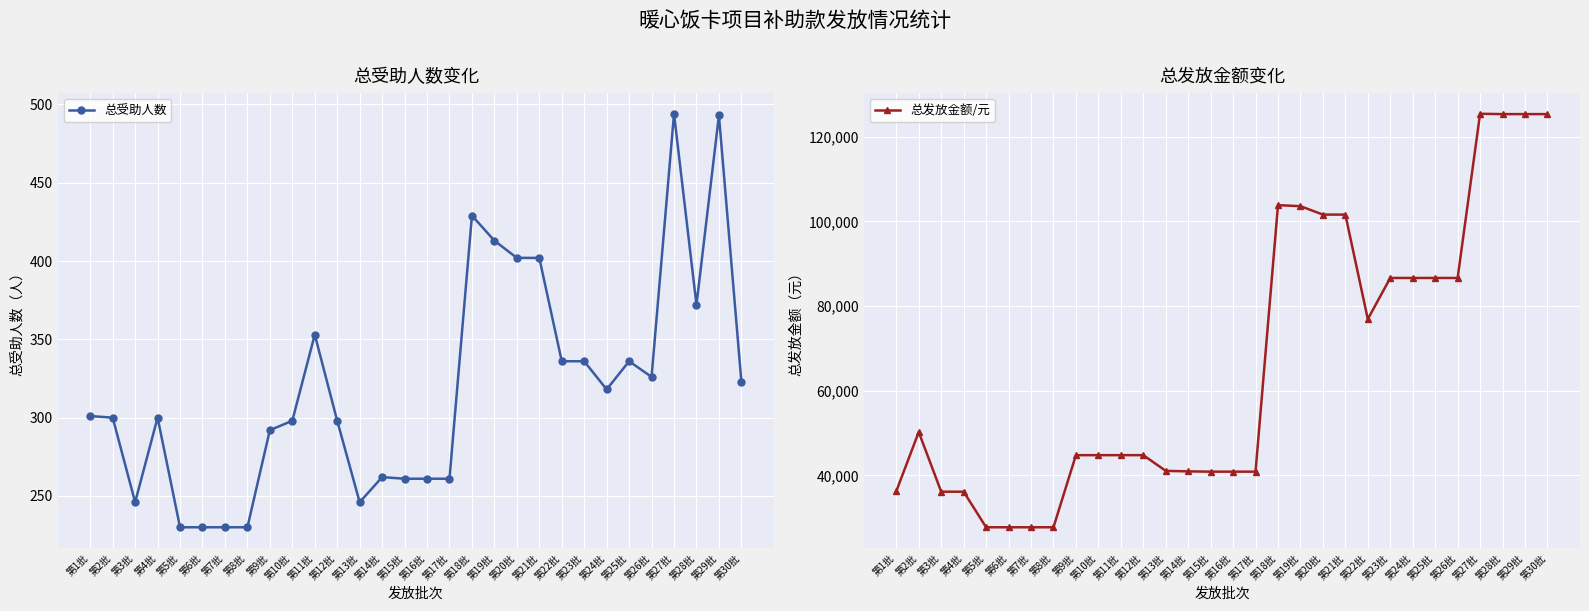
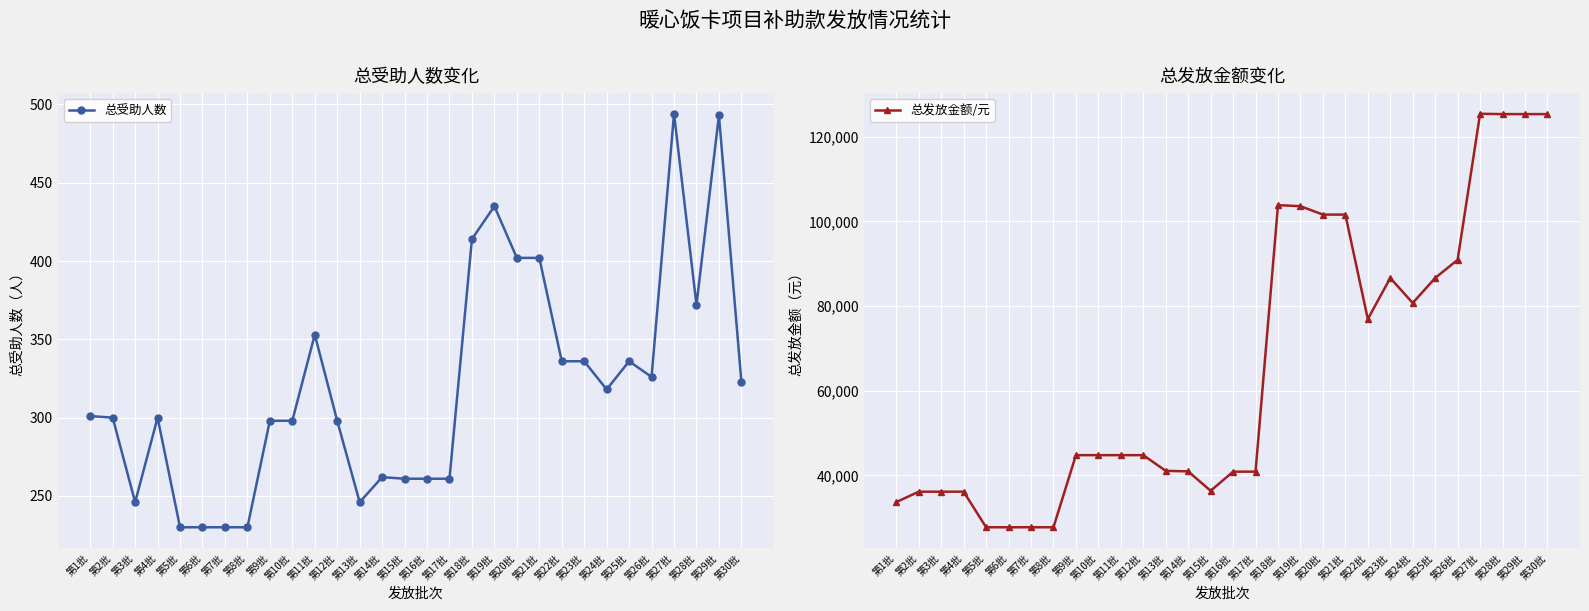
  {
    "总受助人数变化": {
      "第1批": "301",
      "第2批": "300",
      "第3批": "246",
      "第4批": "300",
      "第5批": "230",
      "第6批": "230",
      "第7批": "230",
      "第8批": "230",
-     "第9批": "292",
+     "第9批": "298",
      "第10批": "298",
      "第11批": "353",
      "第12批": "298",
      "第13批": "246",
      "第14批": "262",
      "第15批": "261",
      "第16批": "261",
      "第17批": "261",
-     "第18批": "429",
-     "第19批": "413",
+     "第18批": "414",
+     "第19批": "435",
      "第20批": "402",
      "第21批": "402",
      "第22批": "336",
      "第23批": "336",
      "第24批": "318",
      "第25批": "336",
      "第26批": "326",
      "第27批": "494",
      "第28批": "372",
      "第29批": "493",
      "第30批": "323"
    },
    "总发放金额变化": {
-     "第1批": "36,000",
-     "第2批": "50,000",
+     "第1批": "34,000",
+     "第2批": "36,000",
      "第3批": "36,000",
      "第4批": "36,000",
      "第5批": "28,000",
      "第6批": "28,000",
      "第7批": "28,000",
      "第8批": "28,000",
      "第9批": "45,000",
      "第10批": "45,000",
      "第11批": "45,000",
      "第12批": "45,000",
      "第13批": "41,000",
      "第14批": "41,000",
-     "第15批": "41,000",
+     "第15批": "36,000",
      "第16批": "41,000",
      "第17批": "41,000",
      "第18批": "104,000",
      "第19批": "104,000",
      "第20批": "102,000",
      "第21批": "102,000",
      "第22批": "77,000",
      "第23批": "87,000",
-     "第24批": "87,000",
+     "第24批": "81,000",
      "第25批": "87,000",
-     "第26批": "87,000",
+     "第26批": "91,000",
      "第27批": "125,000",
      "第28批": "125,000",
      "第29批": "125,000",
      "第30批": "125,000"
    }
  }
